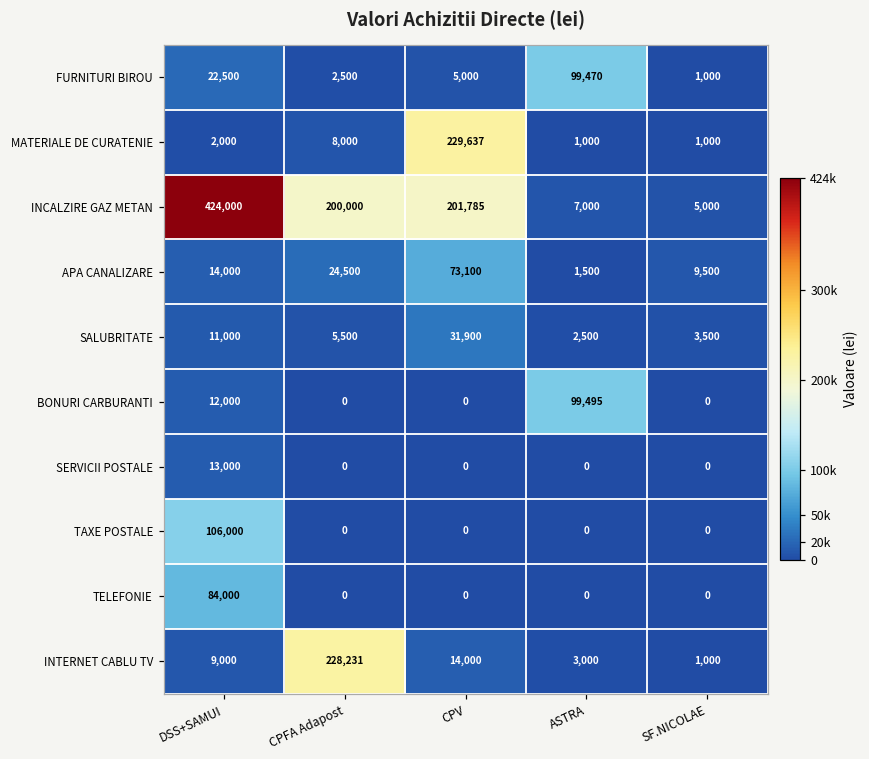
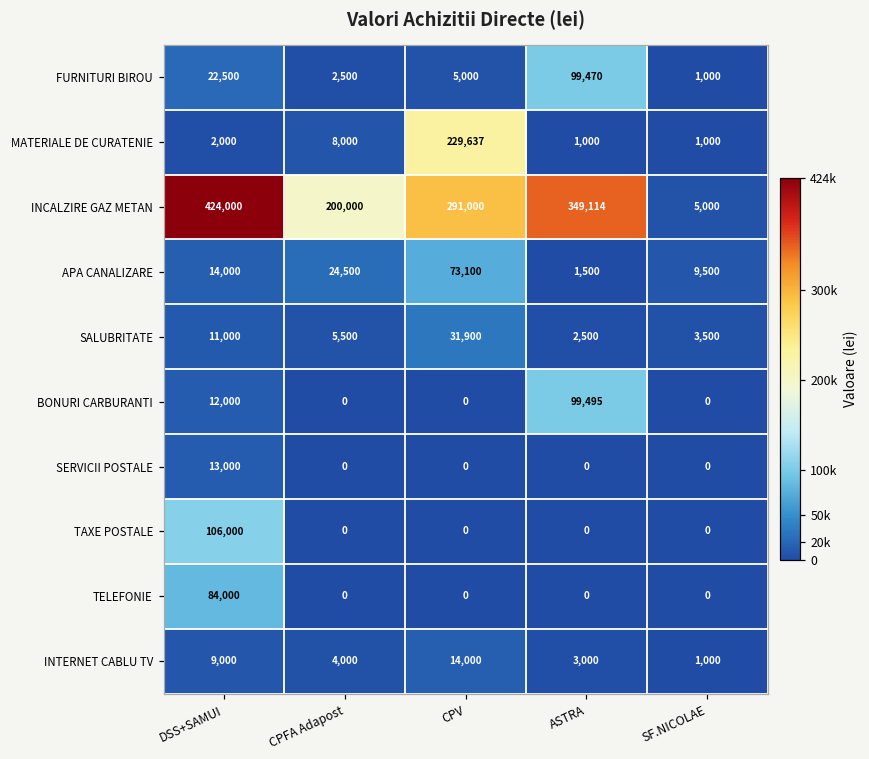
  {
    "FURNITURI BIROU": {
      "DSS+SAMUI": "22,500",
      "CPFA Adapost": "2,500",
      "CPV": "5,000",
      "ASTRA": "99,470",
      "SF.NICOLAE": "1,000"
    },
    "MATERIALE DE CURATENIE": {
      "DSS+SAMUI": "2,000",
      "CPFA Adapost": "8,000",
      "CPV": "229,637",
      "ASTRA": "1,000",
      "SF.NICOLAE": "1,000"
    },
    "INCALZIRE GAZ METAN": {
      "DSS+SAMUI": "424,000",
      "CPFA Adapost": "200,000",
-     "CPV": "201,785",
-     "ASTRA": "7,000",
+     "CPV": "291,000",
+     "ASTRA": "349,114",
      "SF.NICOLAE": "5,000"
    },
    "APA CANALIZARE": {
      "DSS+SAMUI": "14,000",
      "CPFA Adapost": "24,500",
      "CPV": "73,100",
      "ASTRA": "1,500",
      "SF.NICOLAE": "9,500"
    },
    "SALUBRITATE": {
      "DSS+SAMUI": "11,000",
      "CPFA Adapost": "5,500",
      "CPV": "31,900",
      "ASTRA": "2,500",
      "SF.NICOLAE": "3,500"
    },
    "BONURI CARBURANTI": {
      "DSS+SAMUI": "12,000",
      "CPFA Adapost": "0",
      "CPV": "0",
      "ASTRA": "99,495",
      "SF.NICOLAE": "0"
    },
    "SERVICII POSTALE": {
      "DSS+SAMUI": "13,000",
      "CPFA Adapost": "0",
      "CPV": "0",
      "ASTRA": "0",
      "SF.NICOLAE": "0"
    },
    "TAXE POSTALE": {
      "DSS+SAMUI": "106,000",
      "CPFA Adapost": "0",
      "CPV": "0",
      "ASTRA": "0",
      "SF.NICOLAE": "0"
    },
    "TELEFONIE": {
      "DSS+SAMUI": "84,000",
      "CPFA Adapost": "0",
      "CPV": "0",
      "ASTRA": "0",
      "SF.NICOLAE": "0"
    },
    "INTERNET CABLU TV": {
      "DSS+SAMUI": "9,000",
-     "CPFA Adapost": "228,231",
+     "CPFA Adapost": "4,000",
      "CPV": "14,000",
      "ASTRA": "3,000",
      "SF.NICOLAE": "1,000"
    }
  }
